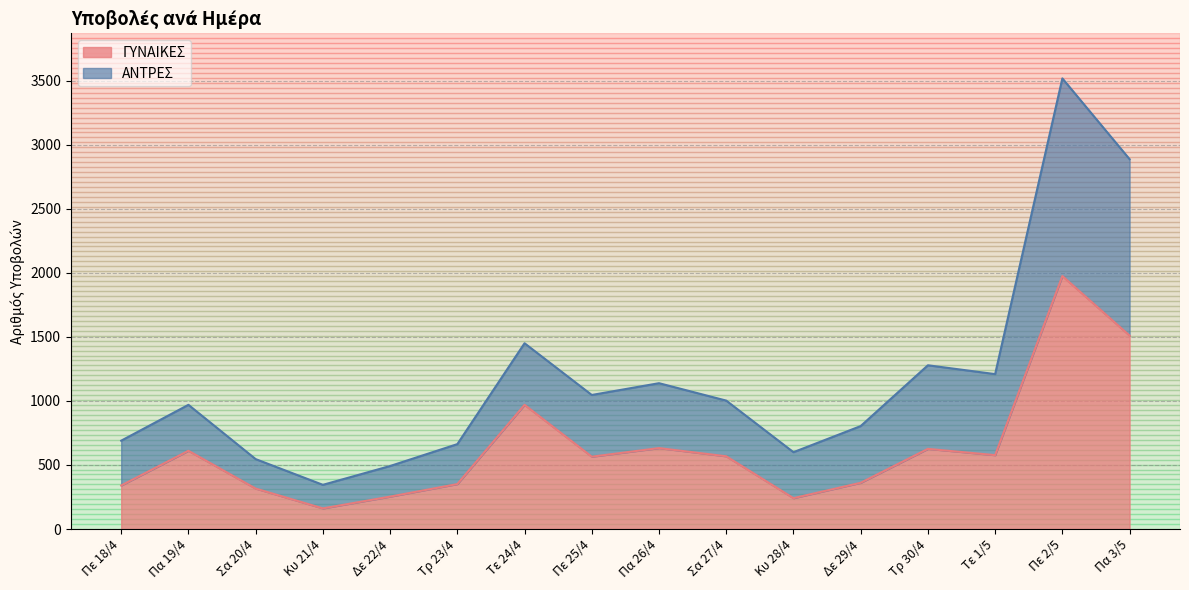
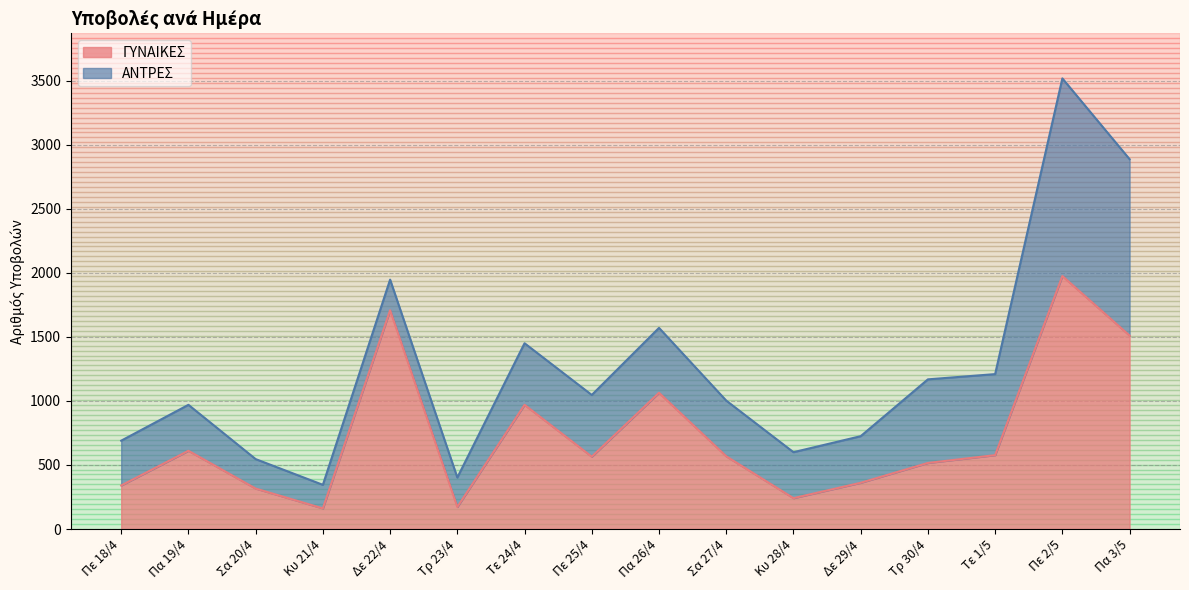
  {
    "ΓΥΝΑΙΚΕΣ": {
      "Πε 18/4": 340,
      "Πα 19/4": 610,
      "Σα 20/4": 320,
      "Κυ 21/4": 160,
-     "Δε 22/4": 250,
-     "Τρ 23/4": 350,
+     "Δε 22/4": 1710,
+     "Τρ 23/4": 170,
      "Τε 24/4": 970,
      "Πε 25/4": 570,
-     "Πα 26/4": 630,
+     "Πα 26/4": 1060,
      "Σα 27/4": 570,
      "Κυ 28/4": 240,
      "Δε 29/4": 360,
-     "Τρ 30/4": 630,
+     "Τρ 30/4": 520,
      "Τε 1/5": 580,
      "Πε 2/5": 1980,
      "Πα 3/5": 1510
    },
    "ΑΝΤΡΕΣ": {
      "Πε 18/4": 350,
      "Πα 19/4": 360,
      "Σα 20/4": 230,
      "Κυ 21/4": 180,
      "Δε 22/4": 240,
-     "Τρ 23/4": 310,
+     "Τρ 23/4": 230,
      "Τε 24/4": 480,
      "Πε 25/4": 480,
      "Πα 26/4": 510,
      "Σα 27/4": 440,
      "Κυ 28/4": 360,
-     "Δε 29/4": 440,
+     "Δε 29/4": 360,
      "Τρ 30/4": 650,
      "Τε 1/5": 630,
      "Πε 2/5": 1540,
      "Πα 3/5": 1380
    }
  }
